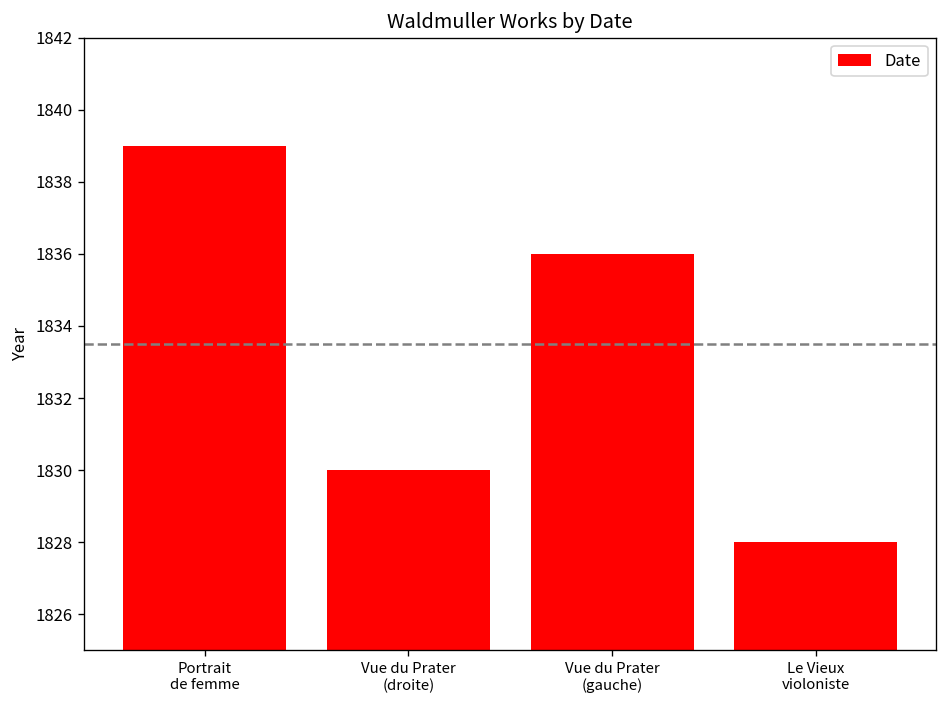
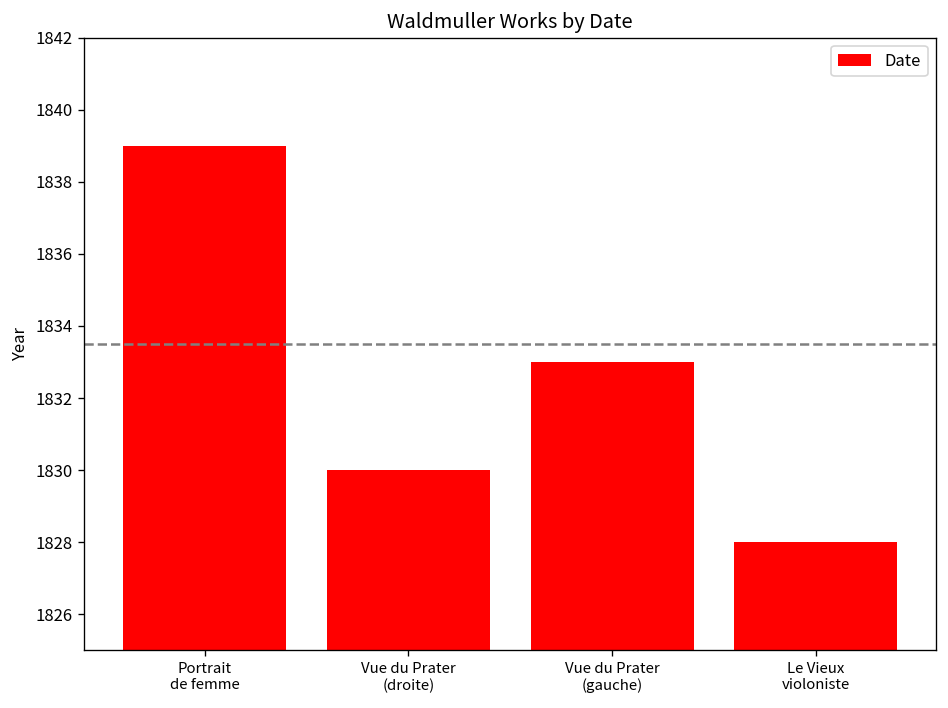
  {
    "Portrait de femme": 1839,
    "Vue du Prater (droite)": 1830,
-   "Vue du Prater (gauche)": 1836,
+   "Vue du Prater (gauche)": 1833,
    "Le Vieux violoniste": 1828
  }
